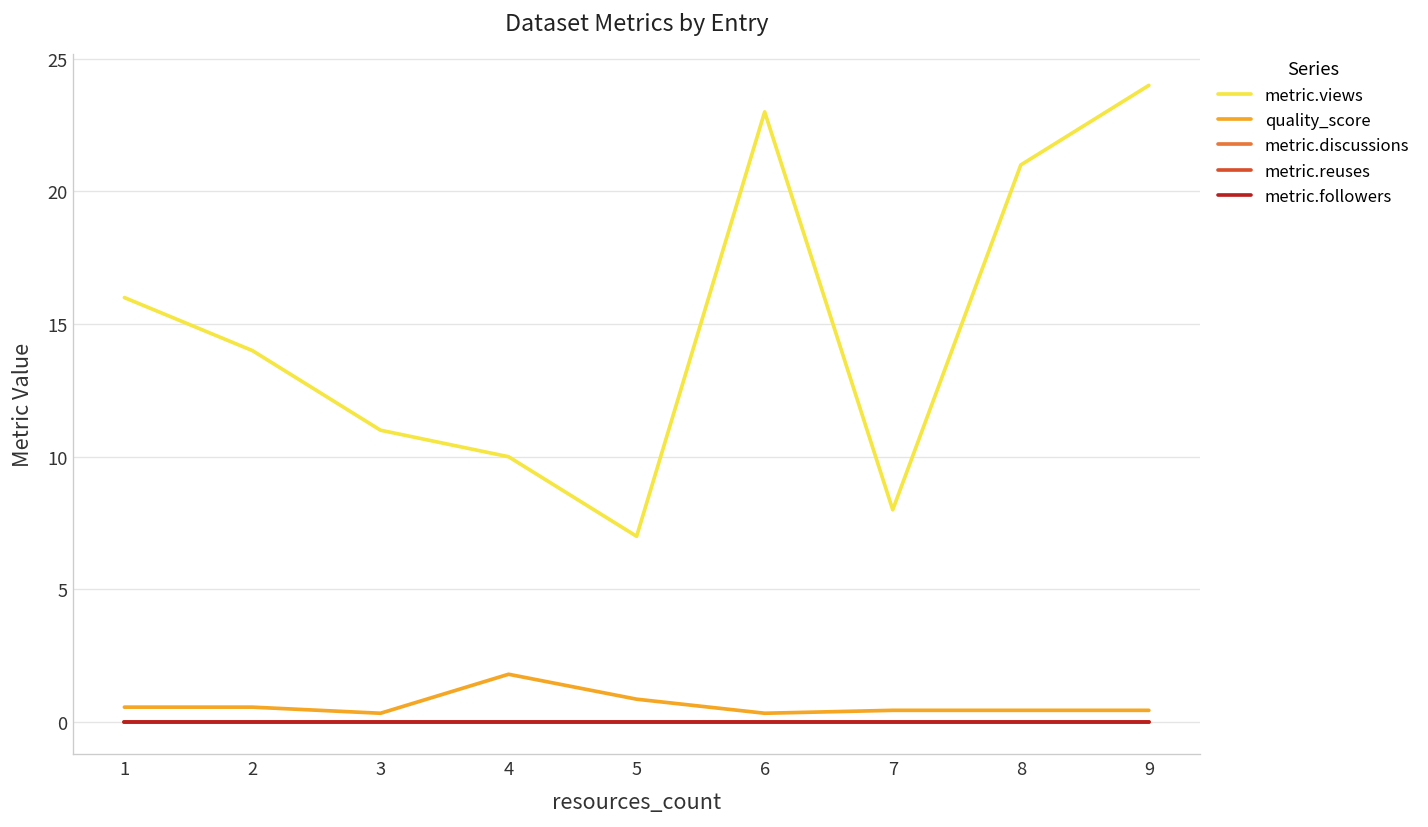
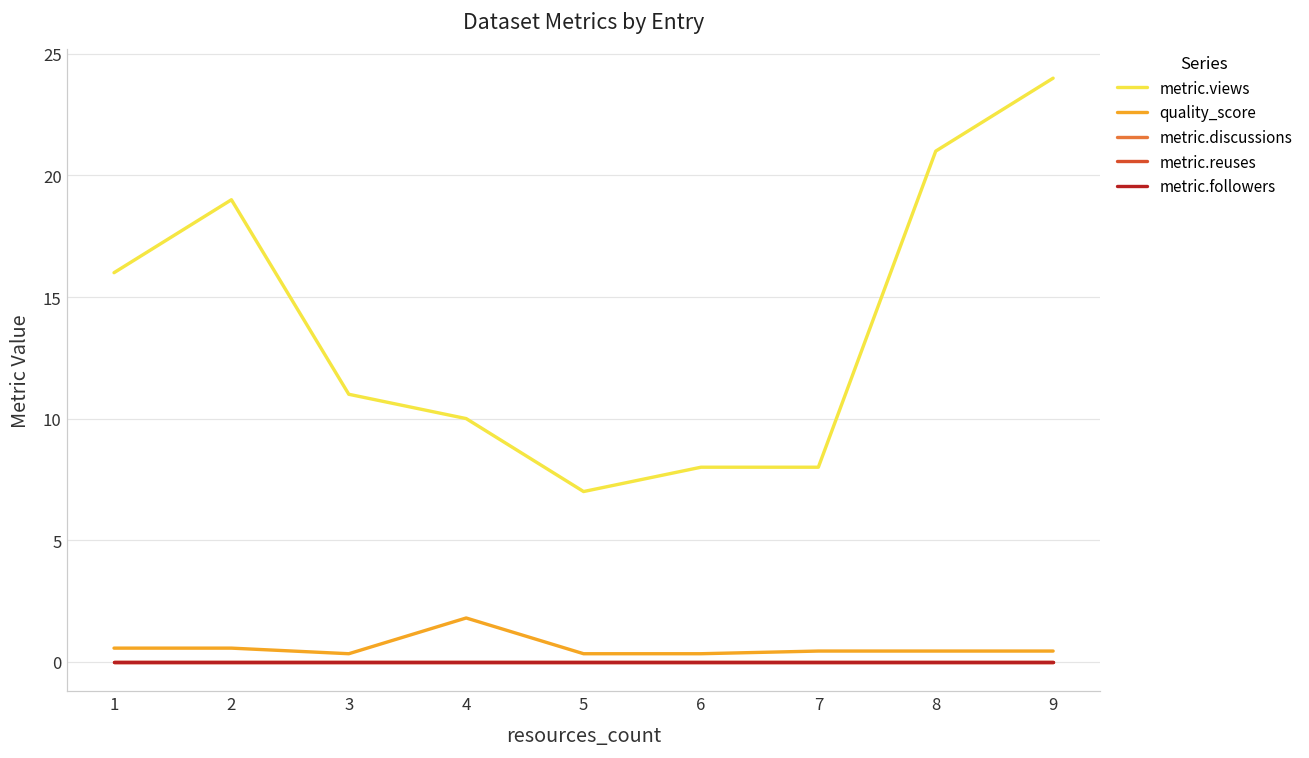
  {
    "metric.views": {
      "1": 16,
-     "2": 14,
+     "2": 19,
      "3": 11,
      "4": 10,
      "5": 7,
-     "6": 23,
+     "6": 8,
      "7": 8,
      "8": 21,
      "9": 24
    },
    "quality_score": {
      "1": 0.6,
      "2": 0.6,
      "3": 0.3,
      "4": 1.8,
-     "5": 0.9,
+     "5": 0.3,
      "6": 0.3,
      "7": 0.4,
      "8": 0.4,
      "9": 0.4
    },
    "metric.followers": {
      "1": 0.0,
      "2": 0.0,
      "3": 0.0,
      "4": 0.0,
      "5": 0.0,
      "6": 0.0,
      "7": 0.0,
      "8": 0.0,
      "9": 0.0
    }
  }
